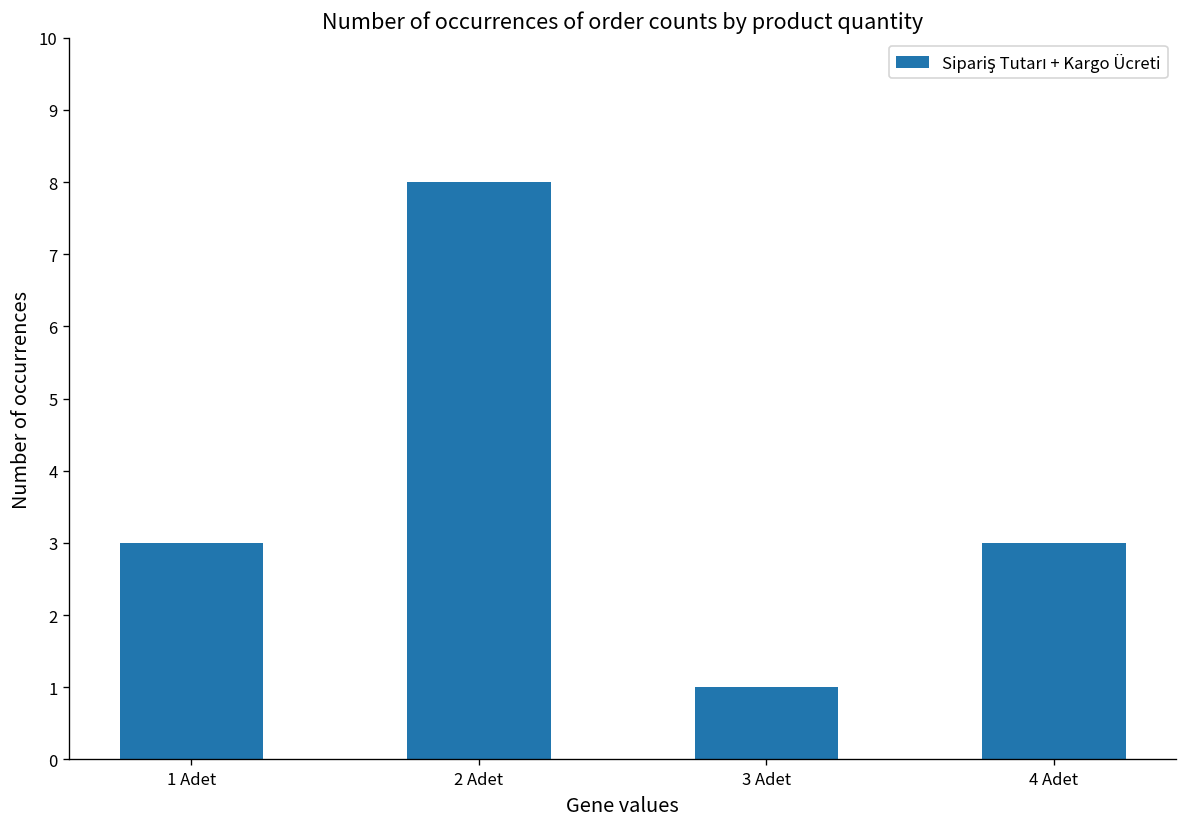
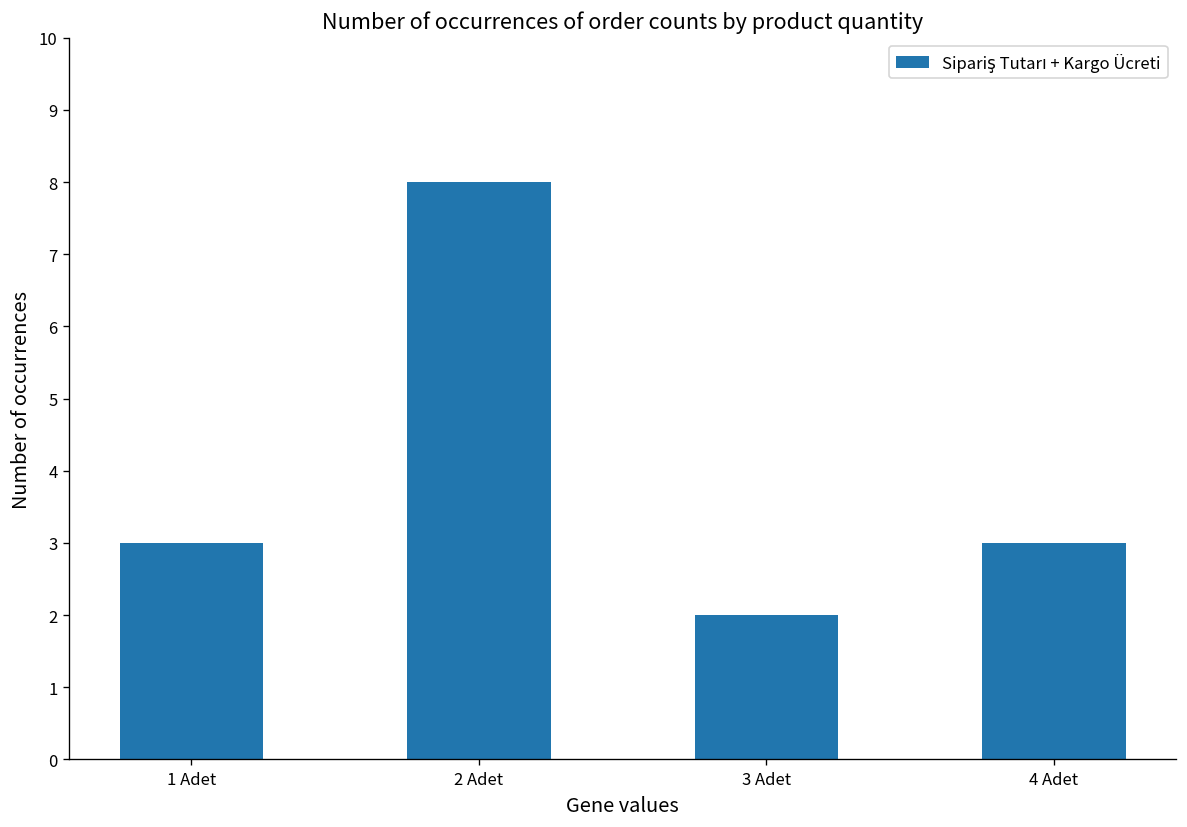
  {
    "1 Adet": 3,
    "2 Adet": 8,
-   "3 Adet": 1,
+   "3 Adet": 2,
    "4 Adet": 3
  }
